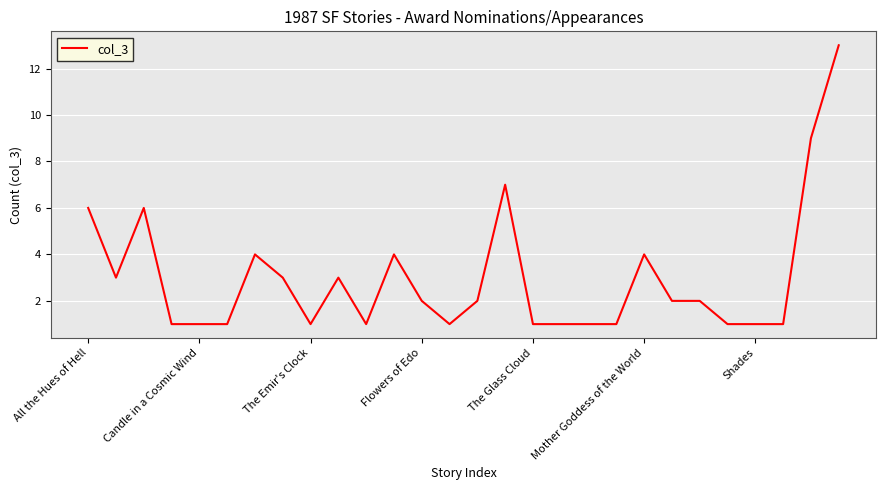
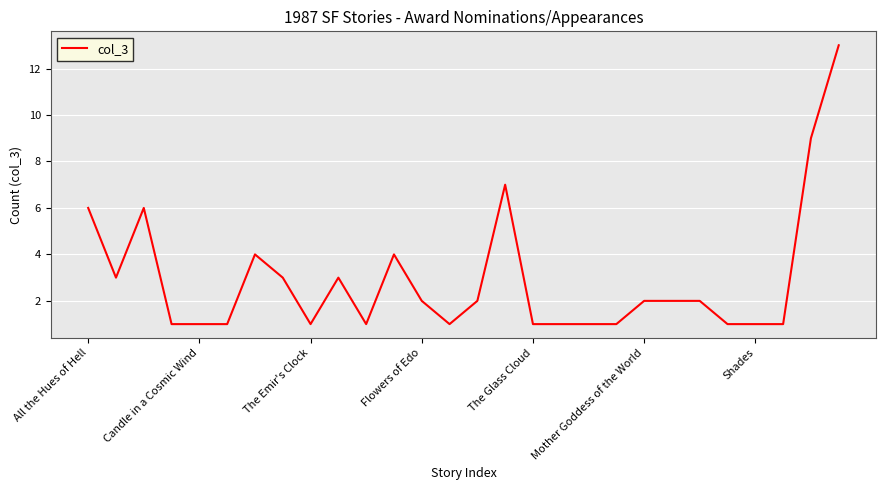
  {
    "All the Hues of Hell": 6,
    "Candle in a Cosmic Wind": 1,
    "The Emir's Clock": 1,
    "Flowers of Edo": 2,
    "The Glass Cloud": 1,
-   "Mother Goddess of the World": 4,
+   "Mother Goddess of the World": 2,
    "Shades": 1
  }
